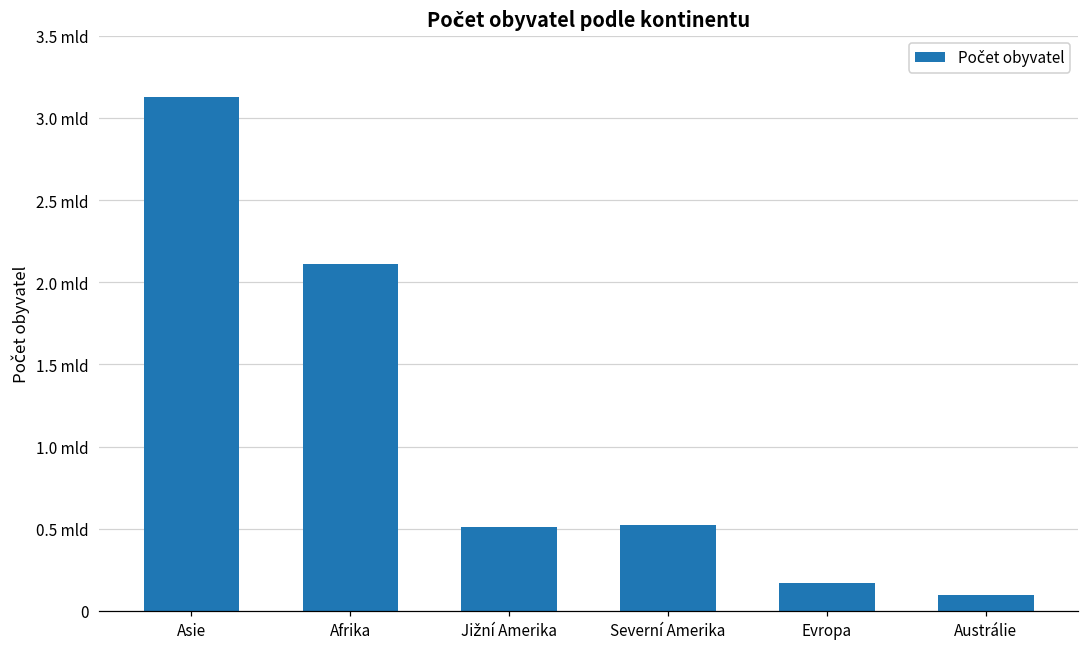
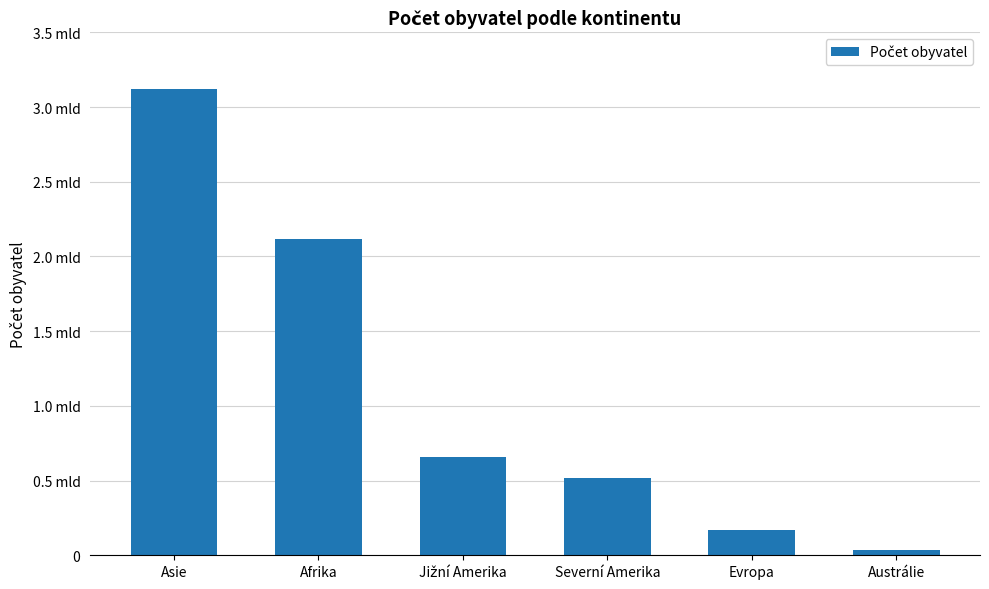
  {
    "Asie": "3.12 mld",
    "Afrika": "2.11 mld",
-   "Jižní Amerika": "0.51 mld",
+   "Jižní Amerika": "0.66 mld",
    "Severní Amerika": "0.52 mld",
    "Evropa": "0.17 mld",
-   "Austrálie": "0.10 mld"
+   "Austrálie": "0.04 mld"
  }
